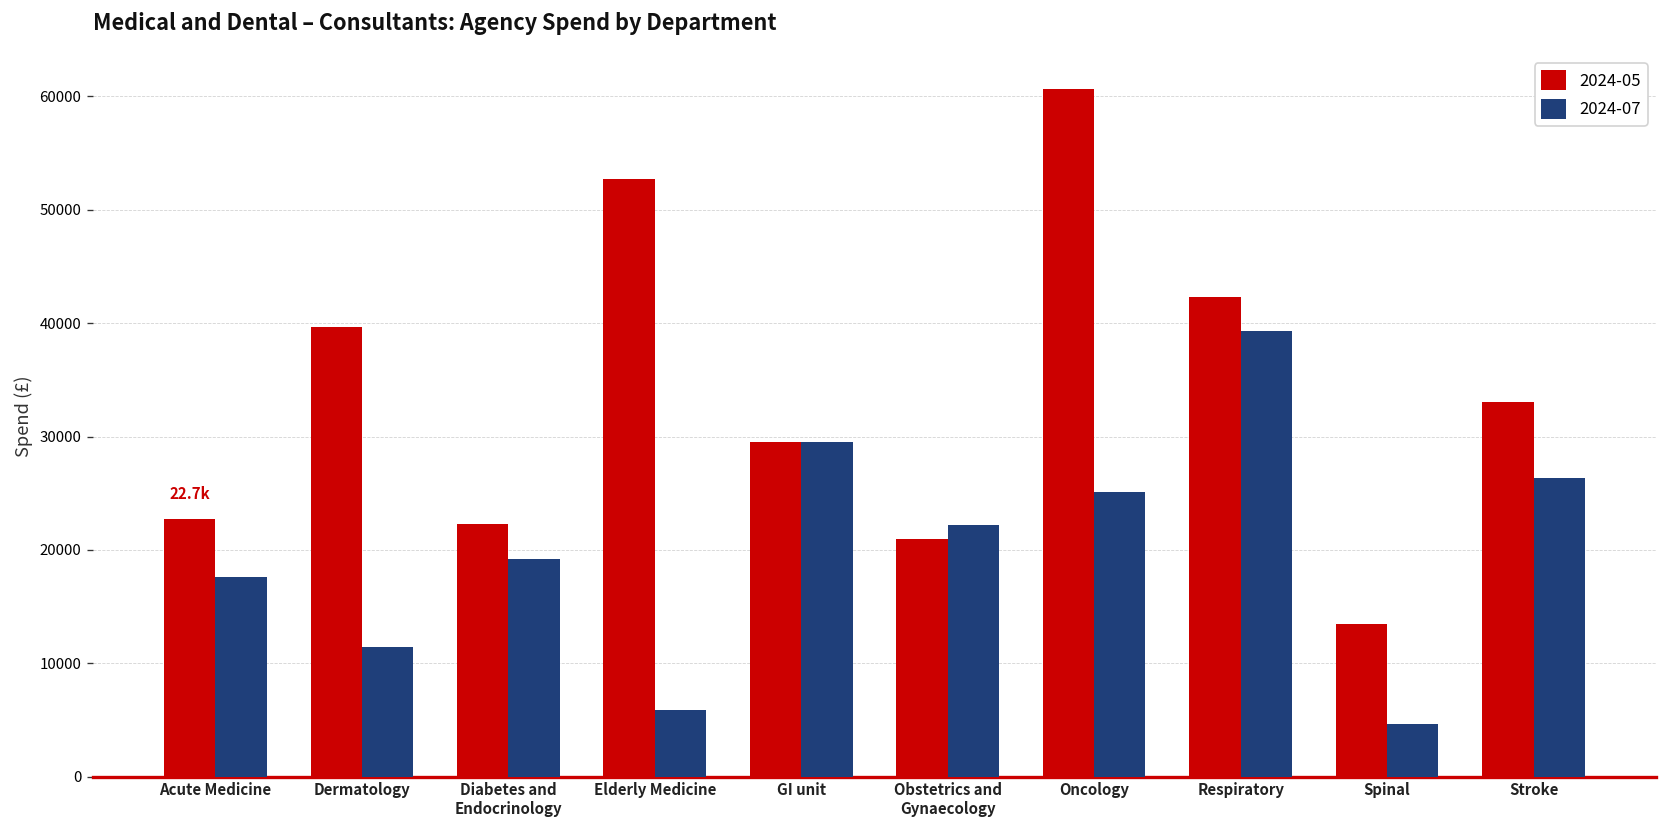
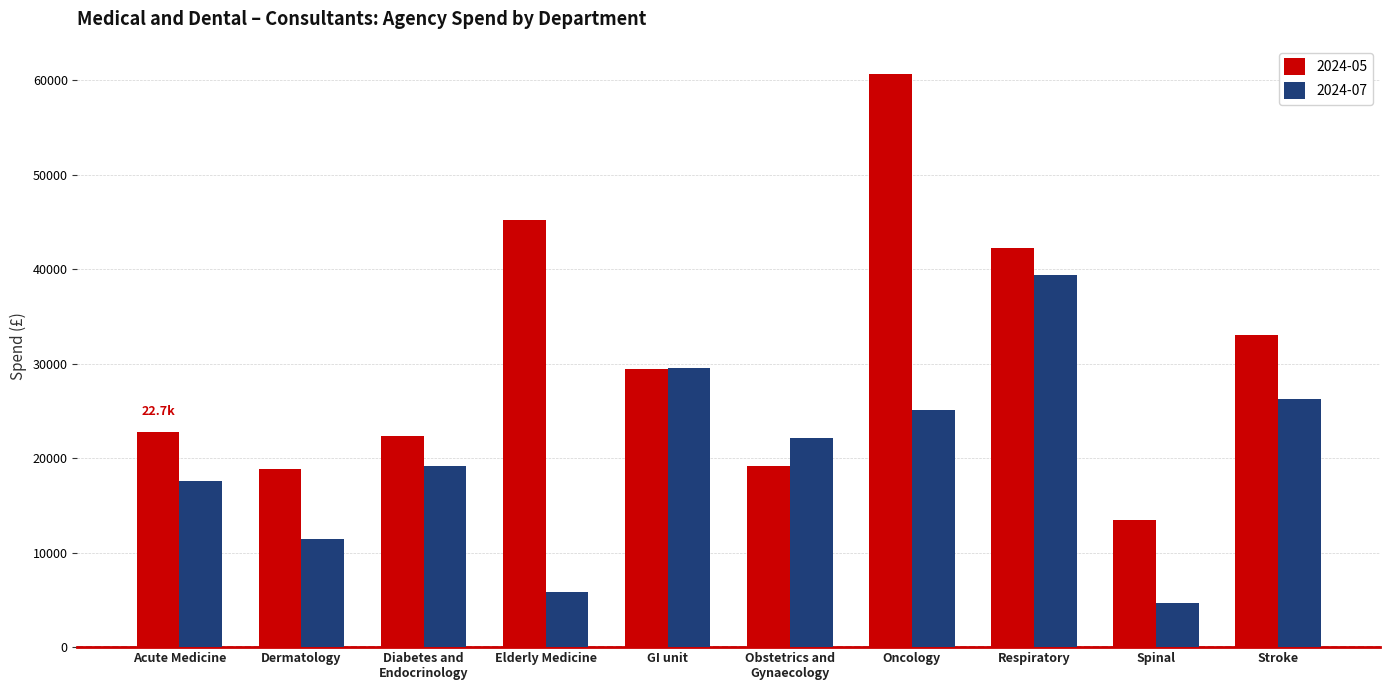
  {
    "2024-05": {
-     "Dermatology": 40000,
+     "Dermatology": 19000,
      "Diabetes and Endocrinology": 22000,
-     "Elderly Medicine": 53000,
+     "Elderly Medicine": 45000,
      "GI unit": 29000,
-     "Obstetrics and Gynaecology": 21000,
+     "Obstetrics and Gynaecology": 19000,
      "Oncology": 61000,
      "Respiratory": 42000,
      "Spinal": 13000,
      "Stroke": 33000
    },
    "2024-07": {
      "Acute Medicine": 18000,
      "Dermatology": 11000,
      "Diabetes and Endocrinology": 19000,
      "Elderly Medicine": 6000,
      "GI unit": 30000,
      "Obstetrics and Gynaecology": 22000,
      "Oncology": 25000,
      "Respiratory": 39000,
      "Spinal": 5000,
      "Stroke": 26000
    }
  }
